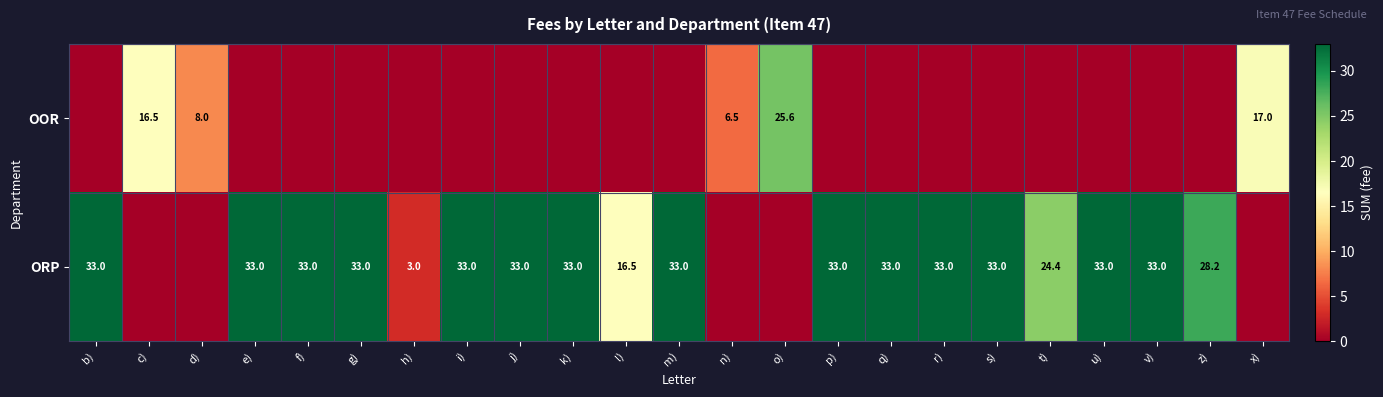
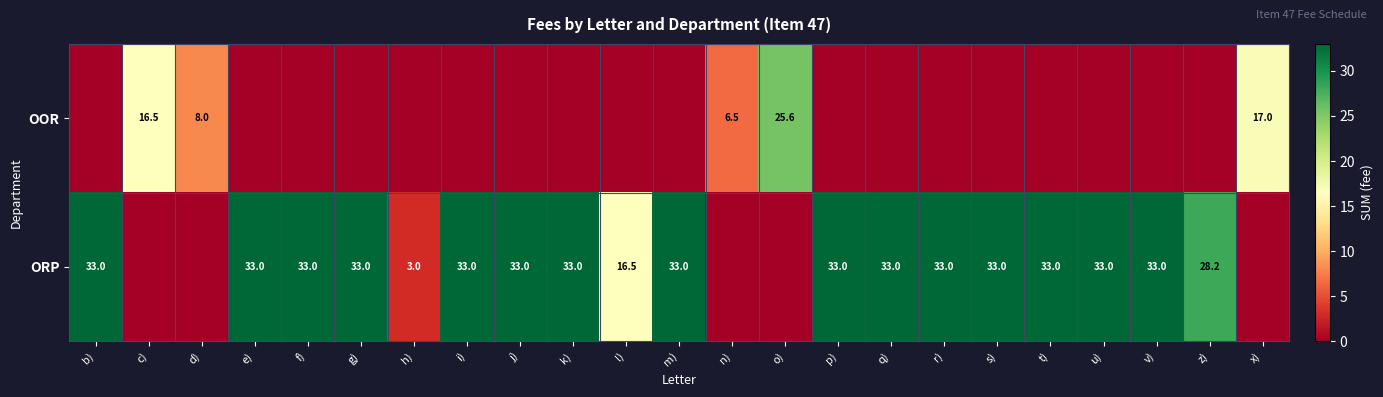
  {
    "OOR": {
      "c)": 16.5,
      "d)": 8.0,
      "n)": 6.5,
      "o)": 25.6,
      "x)": 17.0
    },
    "ORP": {
      "b)": 33.0,
      "e)": 33.0,
      "f)": 33.0,
      "g)": 33.0,
      "h)": 3.0,
      "i)": 33.0,
      "j)": 33.0,
      "k)": 33.0,
      "l)": 16.5,
      "m)": 33.0,
      "p)": 33.0,
      "q)": 33.0,
      "r)": 33.0,
      "s)": 33.0,
-     "t)": 24.4,
+     "t)": 33.0,
      "u)": 33.0,
      "v)": 33.0,
      "z)": 28.2
    }
  }
